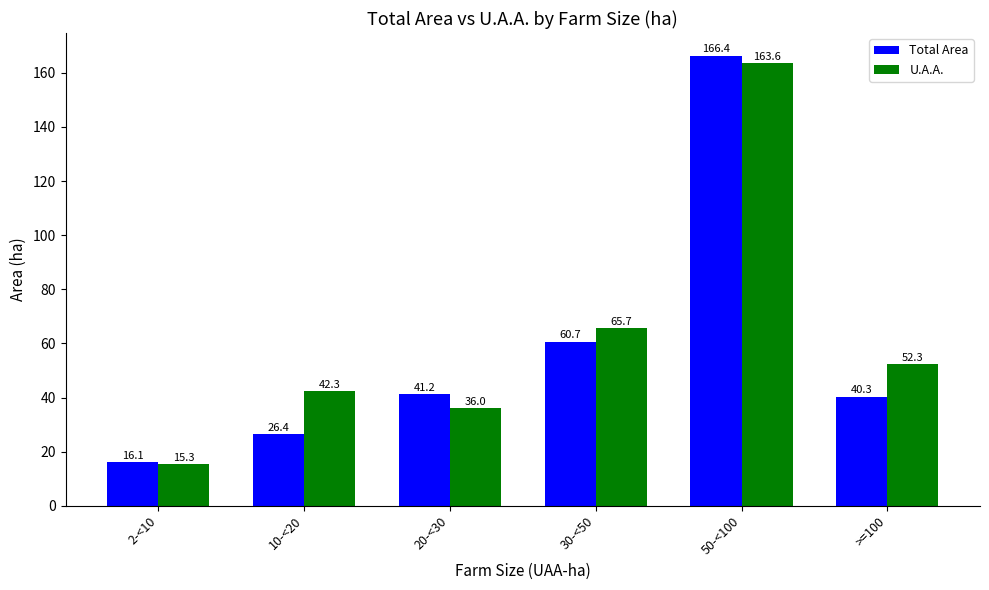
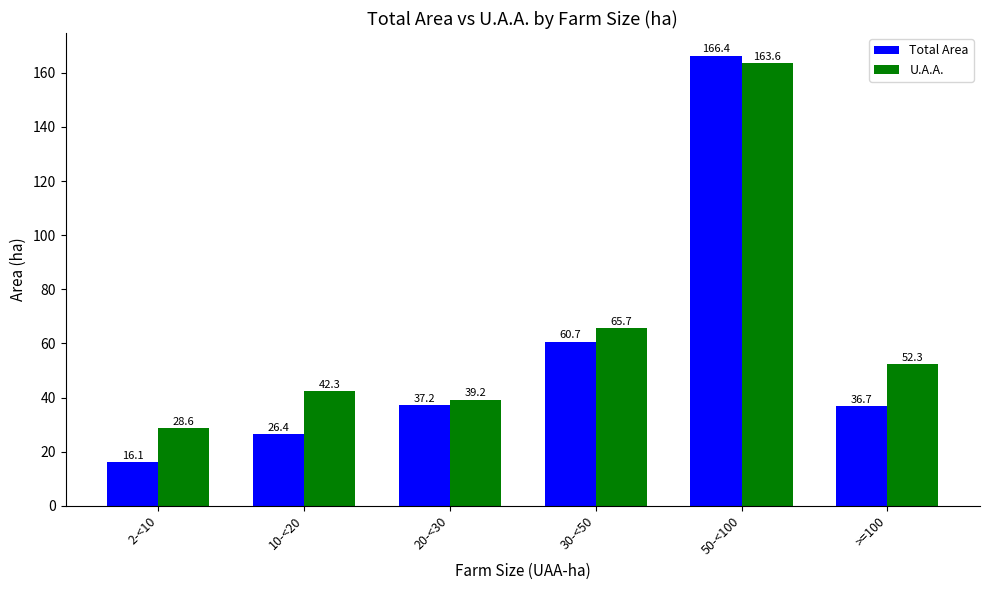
  {
    "Total Area": {
      "2-<10": 16.1,
      "10-<20": 26.4,
-     "20-<30": 41.2,
+     "20-<30": 37.2,
      "30-<50": 60.7,
      "50-<100": 166.4,
-     ">=100": 40.3
+     ">=100": 36.7
    },
    "U.A.A.": {
-     "2-<10": 15.3,
+     "2-<10": 28.6,
      "10-<20": 42.3,
-     "20-<30": 36.0,
+     "20-<30": 39.2,
      "30-<50": 65.7,
      "50-<100": 163.6,
      ">=100": 52.3
    }
  }
